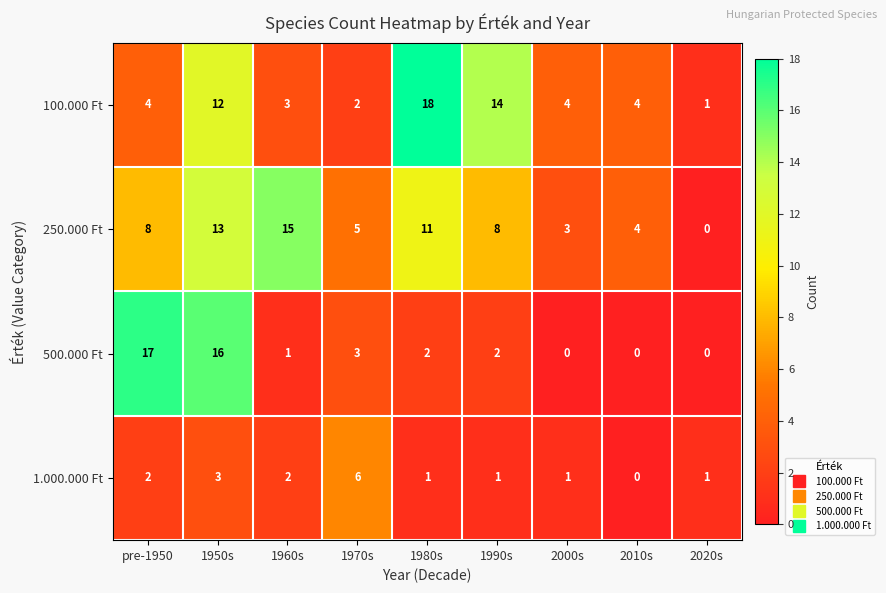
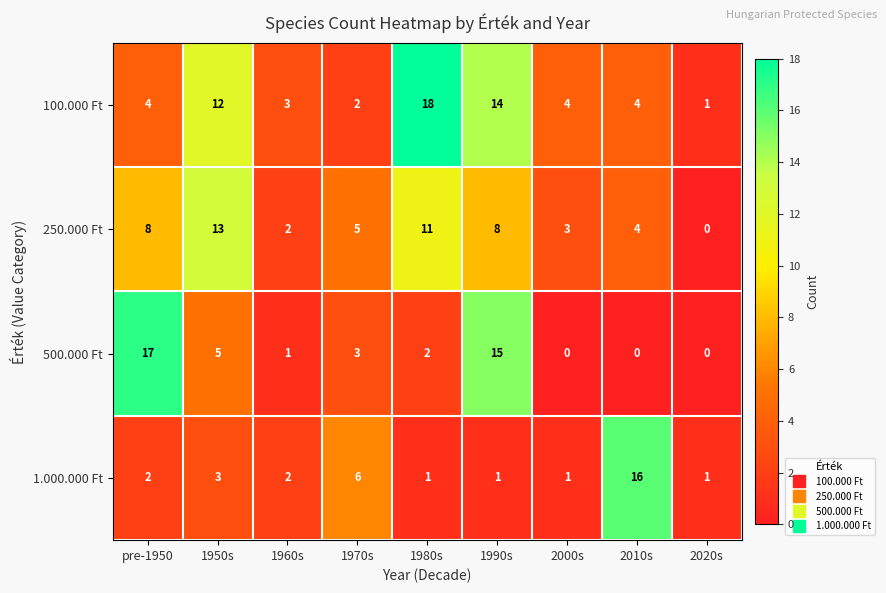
  {
    "100.000 Ft": {
      "pre-1950": 4,
      "1950s": 12,
      "1960s": 3,
      "1970s": 2,
      "1980s": 18,
      "1990s": 14,
      "2000s": 4,
      "2010s": 4,
      "2020s": 1
    },
    "250.000 Ft": {
      "pre-1950": 8,
      "1950s": 13,
-     "1960s": 15,
+     "1960s": 2,
      "1970s": 5,
      "1980s": 11,
      "1990s": 8,
      "2000s": 3,
      "2010s": 4,
      "2020s": 0
    },
    "500.000 Ft": {
      "pre-1950": 17,
-     "1950s": 16,
+     "1950s": 5,
      "1960s": 1,
      "1970s": 3,
      "1980s": 2,
-     "1990s": 2,
+     "1990s": 15,
      "2000s": 0,
      "2010s": 0,
      "2020s": 0
    },
    "1.000.000 Ft": {
      "pre-1950": 2,
      "1950s": 3,
      "1960s": 2,
      "1970s": 6,
      "1980s": 1,
      "1990s": 1,
      "2000s": 1,
-     "2010s": 0,
+     "2010s": 16,
      "2020s": 1
    }
  }
